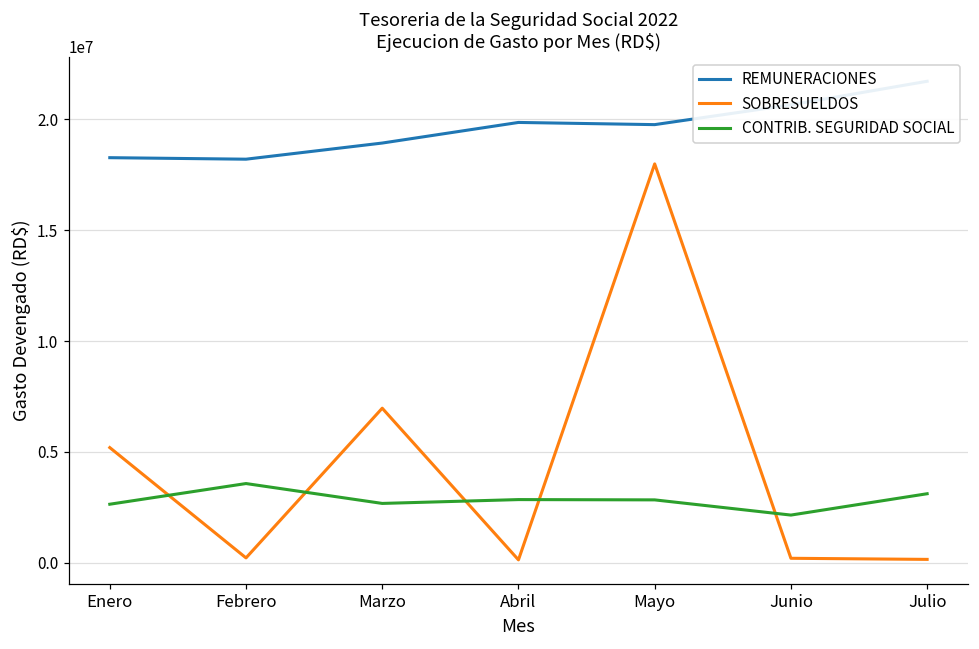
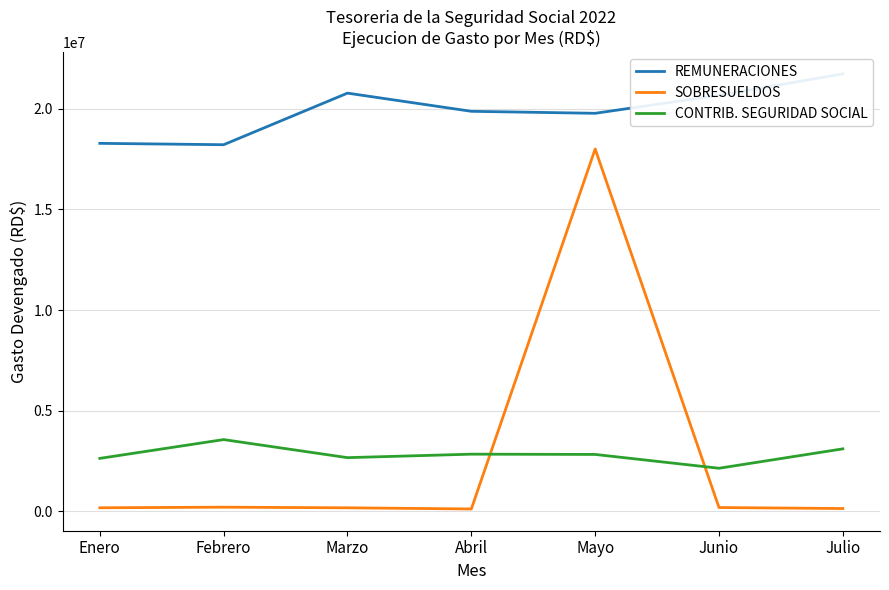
  {
    "REMUNERACIONES": {
      "Enero": 18300000,
      "Febrero": 18200000,
-     "Marzo": 18900000,
+     "Marzo": 20800000,
      "Abril": 19900000,
      "Mayo": 19800000
    },
    "SOBRESUELDOS": {
-     "Enero": 5200000,
+     "Enero": 200000,
      "Febrero": 200000,
-     "Marzo": 7000000,
+     "Marzo": 200000,
      "Abril": 100000,
      "Mayo": 18000000,
      "Junio": 200000,
      "Julio": 100000
    },
    "CONTRIB. SEGURIDAD SOCIAL": {
      "Enero": 2600000,
      "Febrero": 3600000,
      "Marzo": 2700000,
      "Abril": 2800000,
      "Mayo": 2800000,
      "Junio": 2100000,
      "Julio": 3100000
    }
  }
